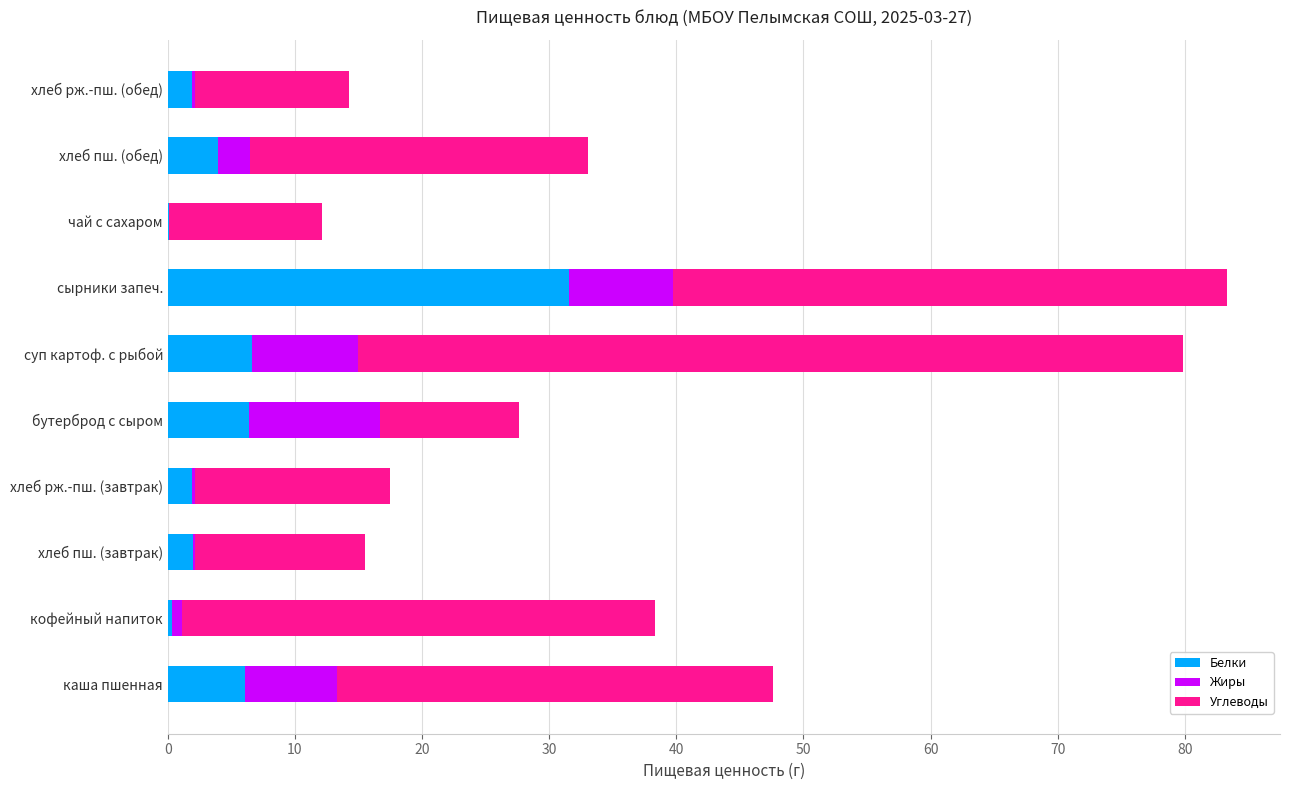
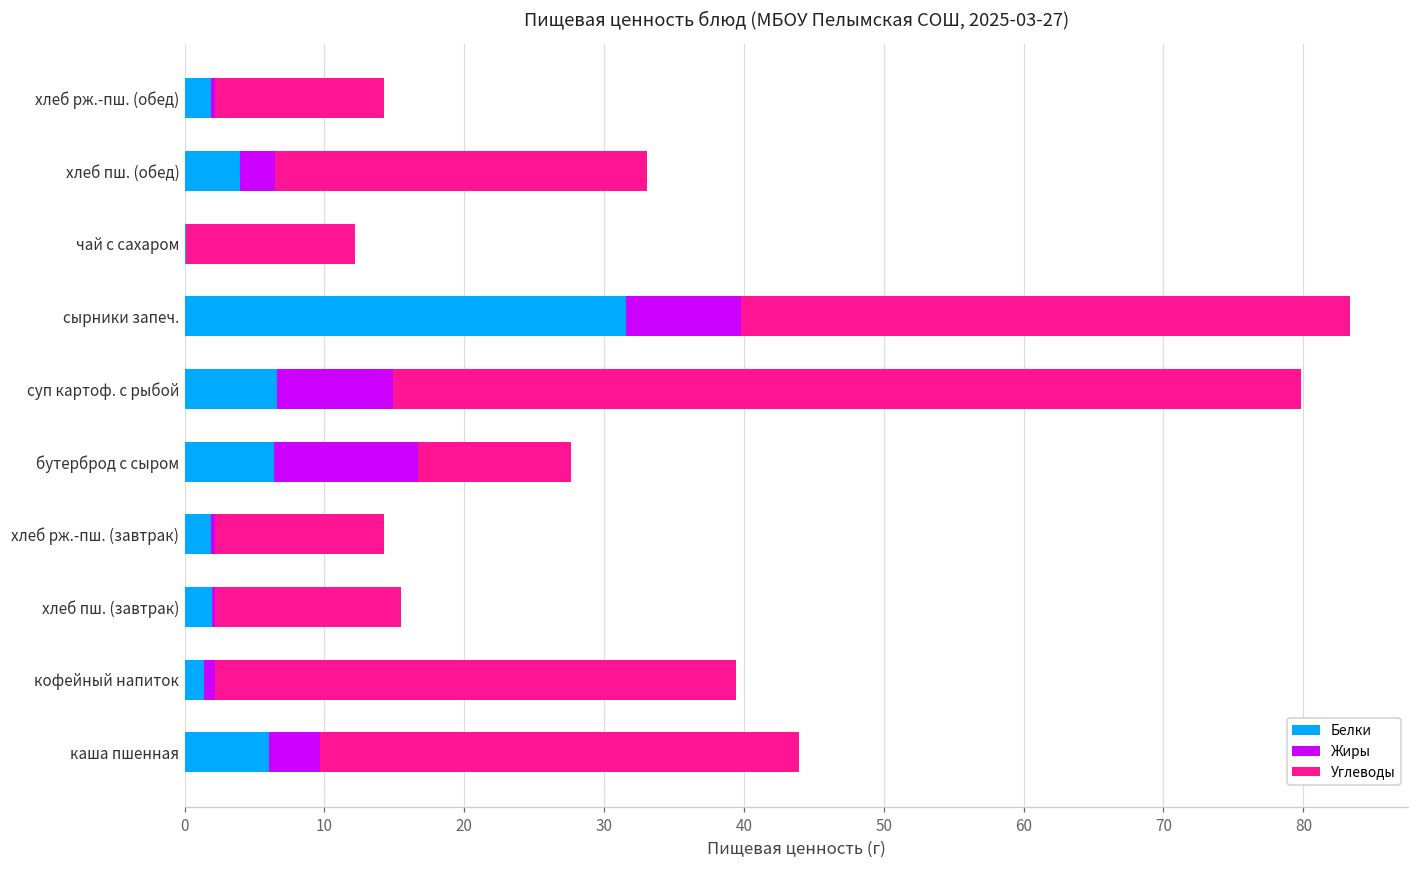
  {
    "Белки": {
      "хлеб рж.-пш. (обед)": 1.9,
      "хлеб пш. (обед)": 3.9,
      "сырники запеч.": 31.5,
      "суп картоф. с рыбой": 6.6,
      "бутерброд с сыром": 6.4,
      "хлеб рж.-пш. (завтрак)": 1.9,
      "хлеб пш. (завтрак)": 2.0,
-     "кофейный напиток": 0.3,
+     "кофейный напиток": 1.4,
      "каша пшенная": 6.0
    },
    "Жиры": {
      "хлеб рж.-пш. (обед)": 0.3,
      "хлеб пш. (обед)": 2.5,
      "чай с сахаром": 0.0,
      "сырники запеч.": 8.2,
      "суп картоф. с рыбой": 8.3,
      "бутерброд с сыром": 10.3,
      "хлеб рж.-пш. (завтрак)": 0.3,
      "хлеб пш. (завтрак)": 0.2,
      "кофейный напиток": 0.8,
-     "каша пшенная": 7.3
+     "каша пшенная": 3.6
    },
    "Углеводы": {
      "хлеб рж.-пш. (обед)": 12.1,
      "хлеб пш. (обед)": 26.6,
      "чай с сахаром": 12.0,
      "сырники запеч.": 43.6,
      "суп картоф. с рыбой": 64.9,
      "бутерброд с сыром": 10.9,
-     "хлеб рж.-пш. (завтрак)": 15.4,
+     "хлеб рж.-пш. (завтрак)": 12.1,
      "хлеб пш. (завтрак)": 13.3,
      "кофейный напиток": 37.2,
      "каша пшенная": 34.3
    }
  }
